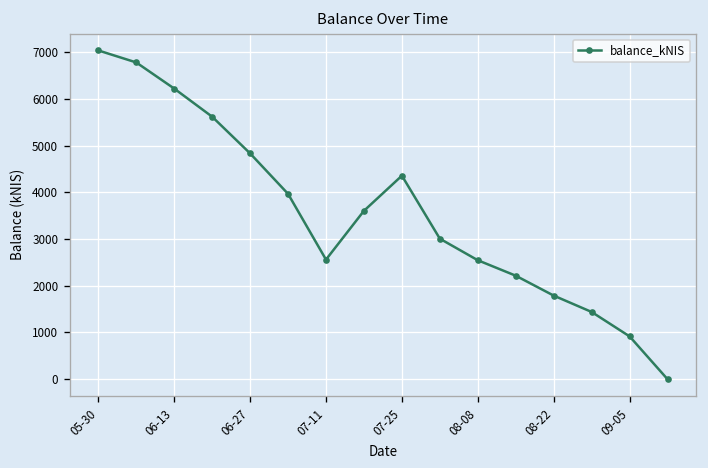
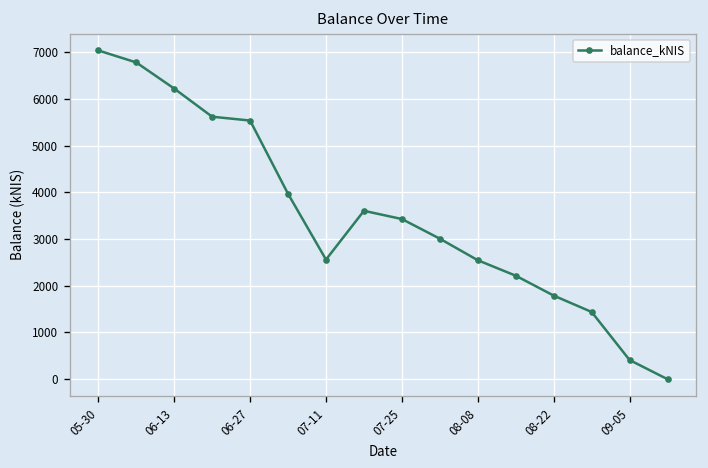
  {
    "05-30": 7000,
    "06-13": 6200,
-   "06-27": 4800,
+   "06-27": 5500,
    "07-11": 2600,
-   "07-25": 4400,
+   "07-25": 3400,
    "08-08": 2500,
    "08-22": 1800,
-   "09-05": 900
+   "09-05": 400
  }
